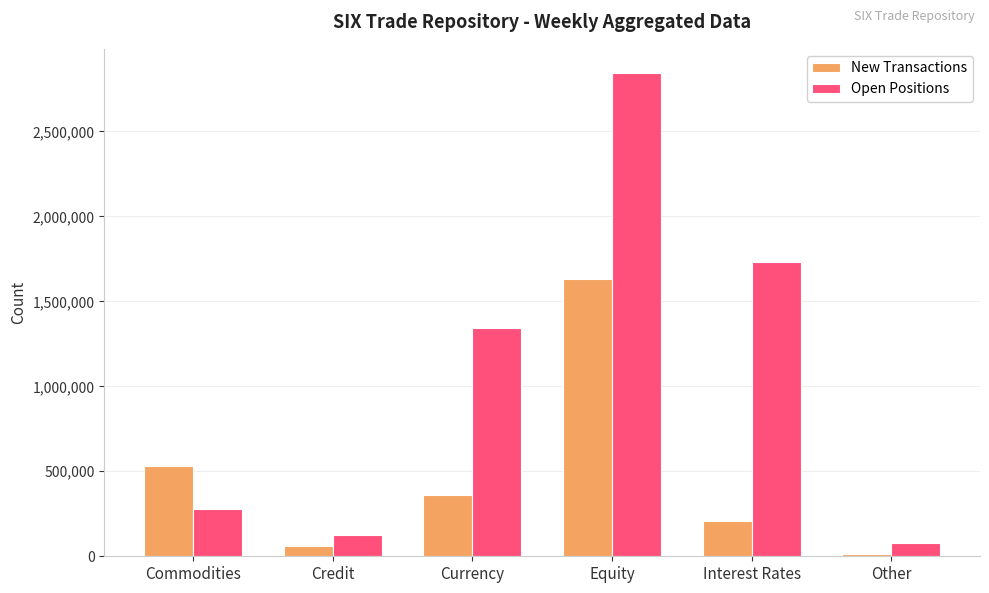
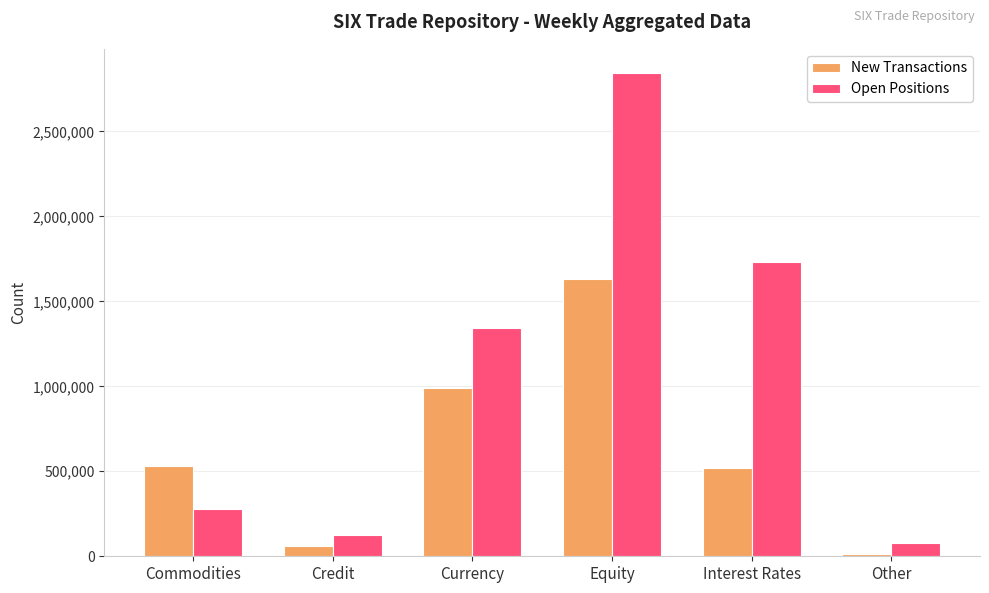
  {
    "New Transactions": {
      "Commodities": "530,000",
      "Credit": "60,000",
-     "Currency": "360,000",
+     "Currency": "990,000",
      "Equity": "1,630,000",
-     "Interest Rates": "210,000"
+     "Interest Rates": "520,000"
    },
    "Open Positions": {
      "Commodities": "280,000",
      "Credit": "130,000",
      "Currency": "1,340,000",
      "Equity": "2,840,000",
      "Interest Rates": "1,730,000",
      "Other": "80,000"
    }
  }
